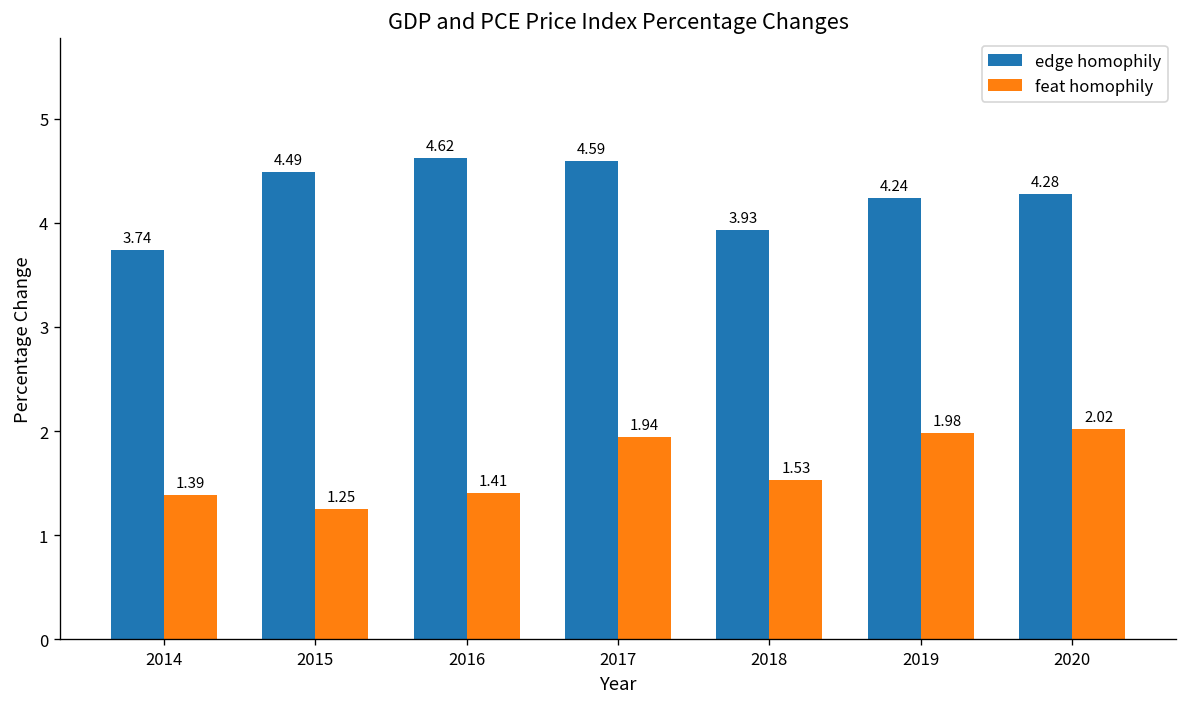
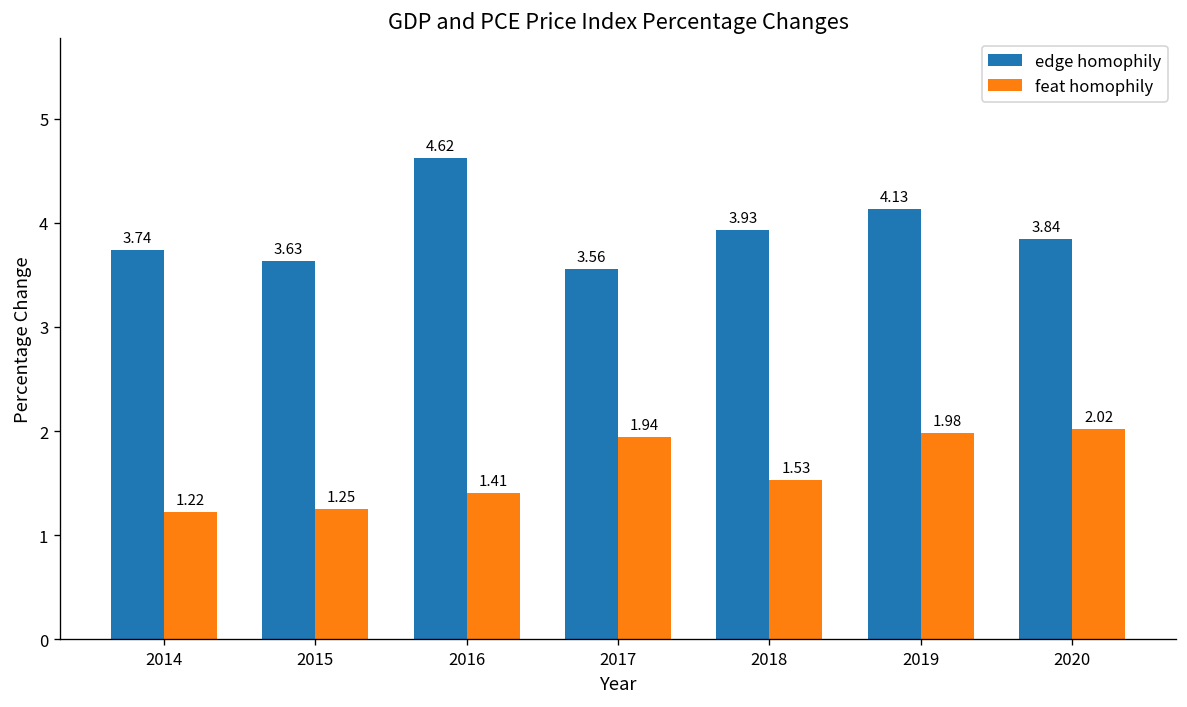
  {
    "edge homophily": {
      "2014": 3.74,
-     "2015": 4.49,
+     "2015": 3.63,
      "2016": 4.62,
-     "2017": 4.59,
+     "2017": 3.56,
      "2018": 3.93,
-     "2019": 4.24,
-     "2020": 4.28
+     "2019": 4.13,
+     "2020": 3.84
    },
    "feat homophily": {
-     "2014": 1.39,
+     "2014": 1.22,
      "2015": 1.25,
      "2016": 1.41,
      "2017": 1.94,
      "2018": 1.53,
      "2019": 1.98,
      "2020": 2.02
    }
  }
